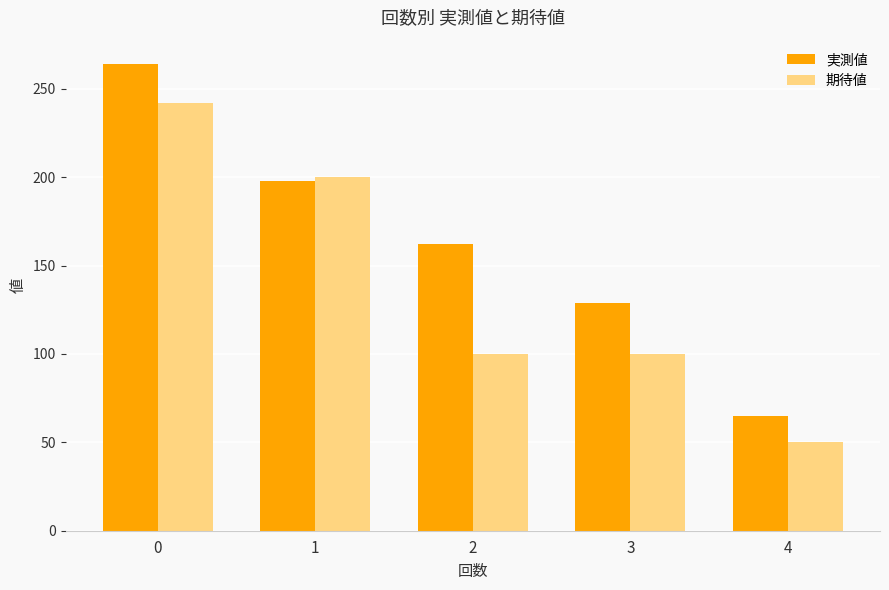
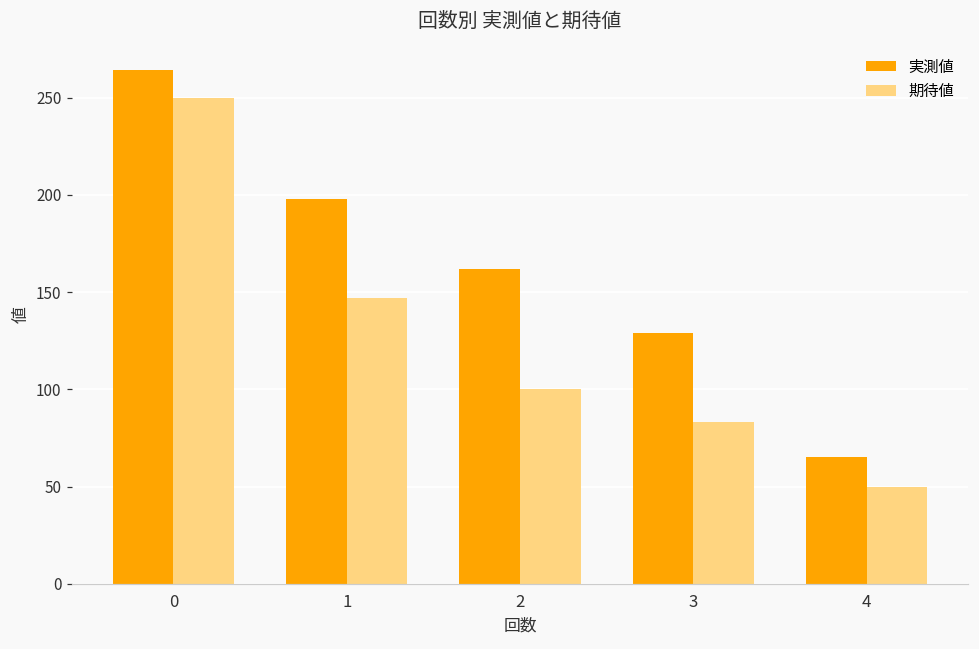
  {
    "実測値": {
      "0": 264,
      "1": 198,
      "2": 162,
      "3": 129,
      "4": 65
    },
    "期待値": {
-     "0": 242,
-     "1": 200,
+     "0": 250,
+     "1": 147,
      "2": 100,
-     "3": 100,
+     "3": 83,
      "4": 50
    }
  }
